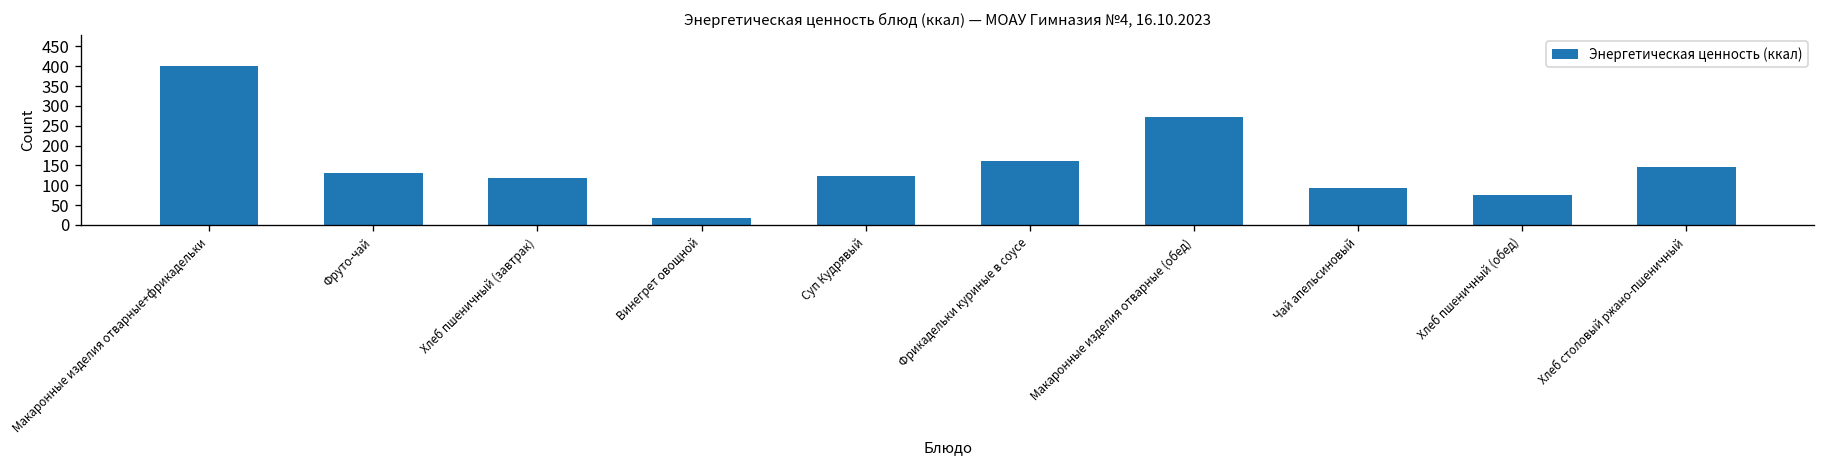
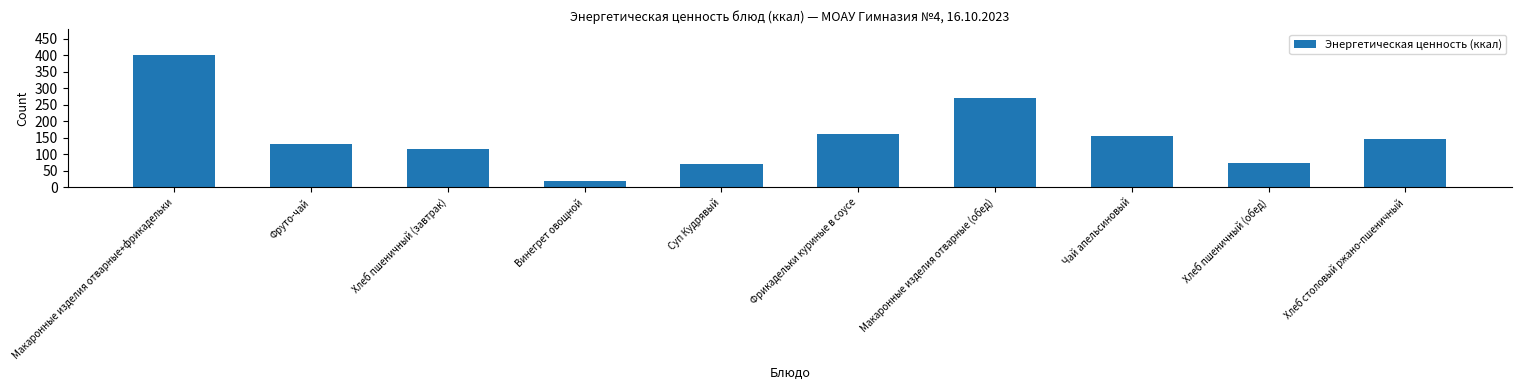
  {
    "Макаронные изделия отварные+фрикадельки": 400,
    "Фруто-чай": 130,
    "Хлеб пшеничный (завтрак)": 120,
    "Винегрет овощной": 20,
-   "Суп Кудрявый": 120,
+   "Суп Кудрявый": 70,
    "Фрикадельки куриные в соусе": 160,
    "Макаронные изделия отварные (обед)": 270,
-   "Чай апельсиновый": 90,
+   "Чай апельсиновый": 150,
    "Хлеб пшеничный (обед)": 80,
    "Хлеб столовый ржано-пшеничный": 150
  }
